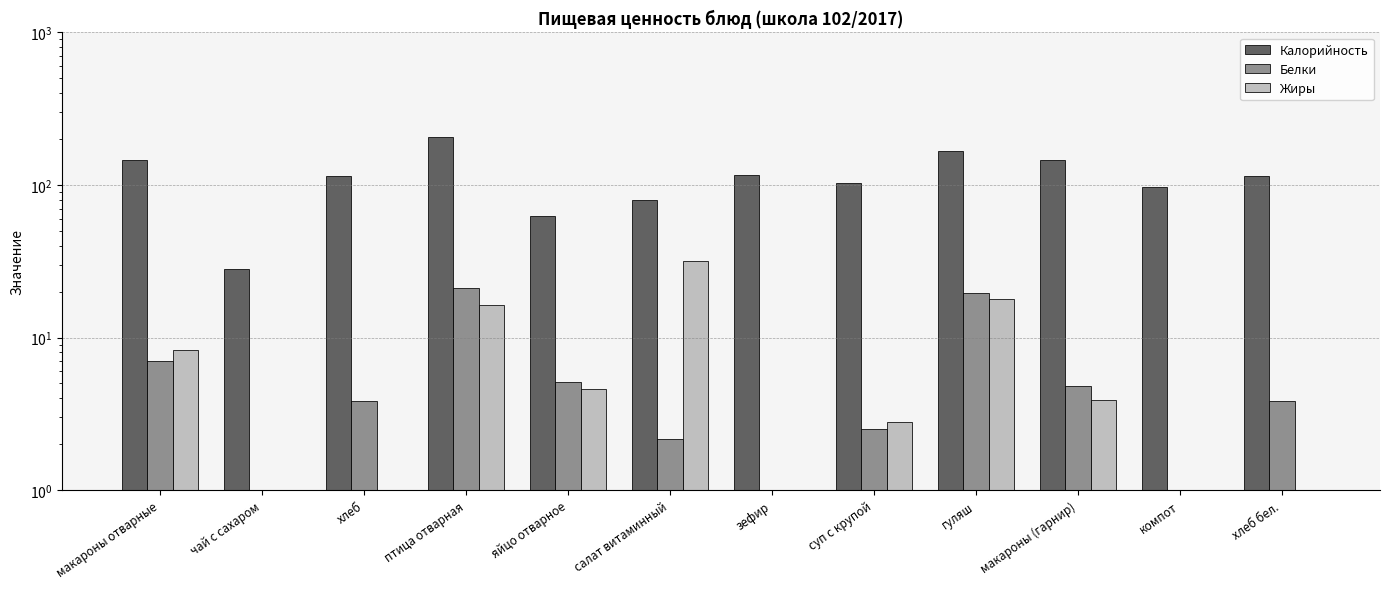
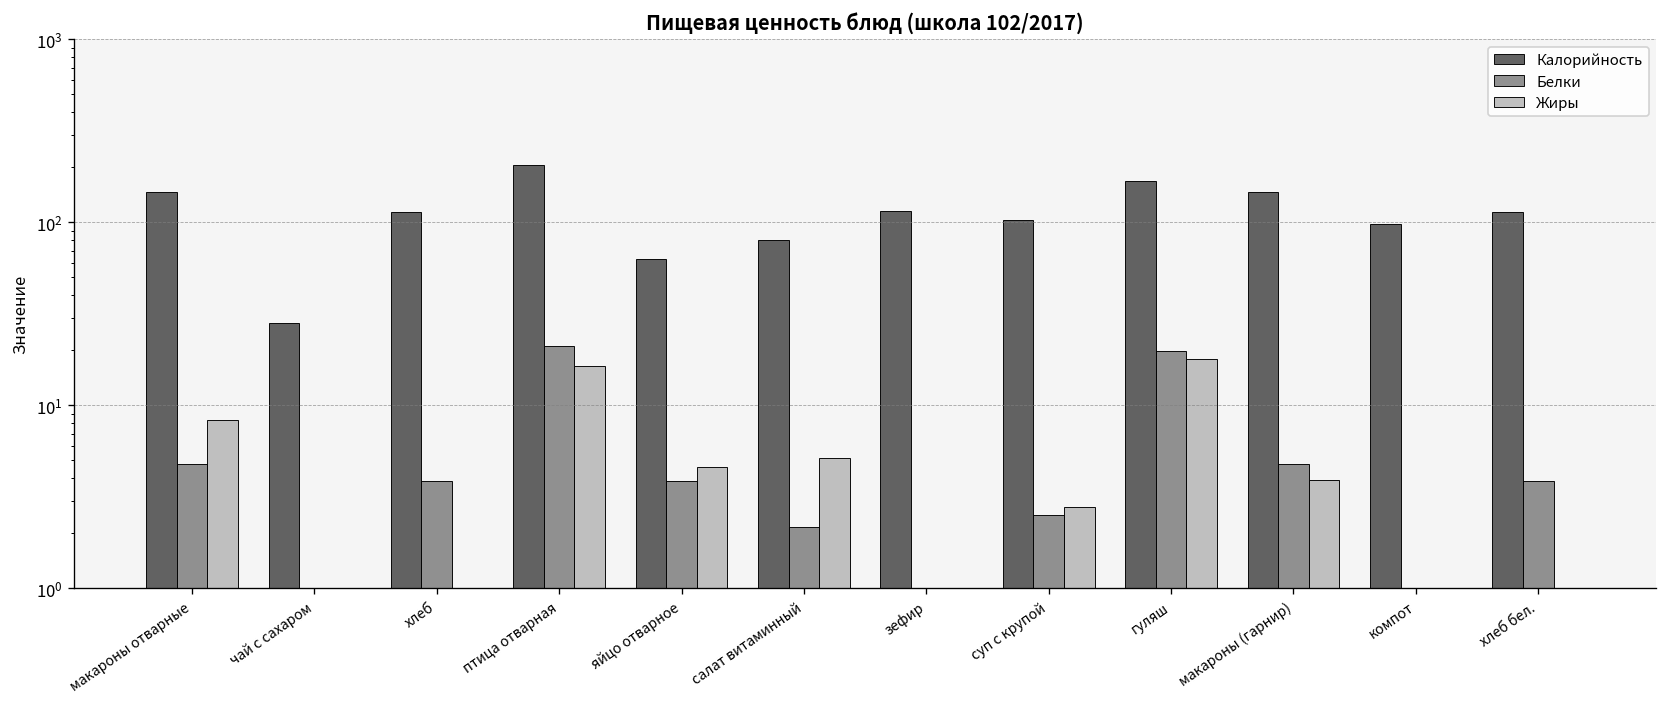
  {
    "Калорийность": {
      "макароны отварные": 150,
      "чай с сахаром": 28,
      "хлеб": 110,
      "птица отварная": 210,
      "яйцо отварное": 63,
      "салат витаминный": 80,
      "зефир": 120,
      "суп с крупой": 100,
      "гуляш": 170,
      "макароны (гарнир)": 150,
      "компот": 100,
      "хлеб бел.": 110
    },
    "Белки": {
-     "макароны отварные": 7,
+     "макароны отварные": 4.8,
      "хлеб": 3.8,
      "птица отварная": 21,
-     "яйцо отварное": 5.1,
+     "яйцо отварное": 3.9,
      "салат витаминный": 2.2,
      "суп с крупой": 2.5,
      "гуляш": 20,
      "макароны (гарнир)": 4.8,
      "хлеб бел.": 3.8
    },
    "Жиры": {
      "макароны отварные": 8,
      "птица отварная": 16,
      "яйцо отварное": 4.6,
-     "салат витаминный": 32,
+     "салат витаминный": 5.2,
      "суп с крупой": 2.8,
      "гуляш": 18,
      "макароны (гарнир)": 3.9
    }
  }
